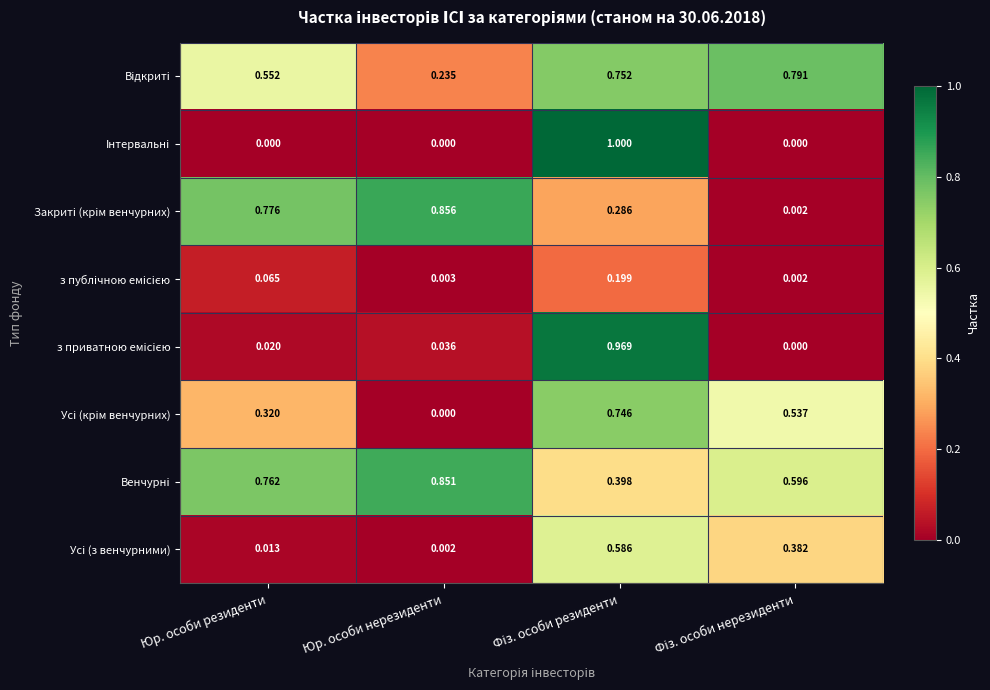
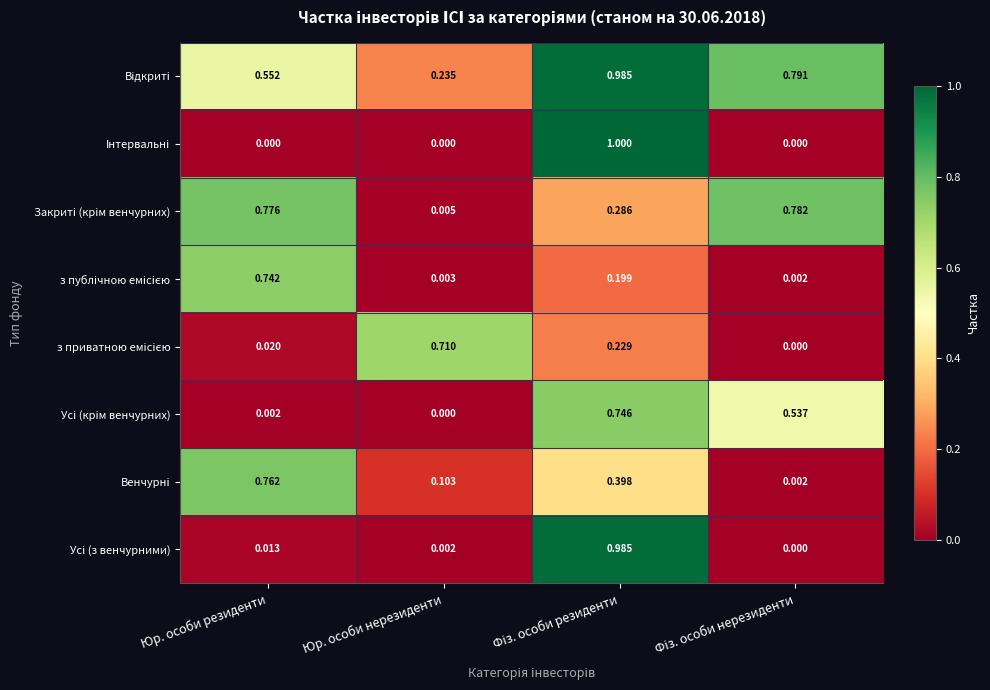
  {
    "Відкриті": {
      "Юр. особи резиденти": 0.552,
      "Юр. особи нерезиденти": 0.235,
-     "Фіз. особи резиденти": 0.752,
+     "Фіз. особи резиденти": 0.985,
      "Фіз. особи нерезиденти": 0.791
    },
    "Інтервальні": {
      "Юр. особи резиденти": 0.000,
      "Юр. особи нерезиденти": 0.000,
      "Фіз. особи резиденти": 1.000,
      "Фіз. особи нерезиденти": 0.000
    },
    "Закриті (крім венчурних)": {
      "Юр. особи резиденти": 0.776,
-     "Юр. особи нерезиденти": 0.856,
+     "Юр. особи нерезиденти": 0.005,
      "Фіз. особи резиденти": 0.286,
-     "Фіз. особи нерезиденти": 0.002
+     "Фіз. особи нерезиденти": 0.782
    },
    "з публічною емісією": {
-     "Юр. особи резиденти": 0.065,
+     "Юр. особи резиденти": 0.742,
      "Юр. особи нерезиденти": 0.003,
      "Фіз. особи резиденти": 0.199,
      "Фіз. особи нерезиденти": 0.002
    },
    "з приватною емісією": {
      "Юр. особи резиденти": 0.020,
-     "Юр. особи нерезиденти": 0.036,
-     "Фіз. особи резиденти": 0.969,
+     "Юр. особи нерезиденти": 0.710,
+     "Фіз. особи резиденти": 0.229,
      "Фіз. особи нерезиденти": 0.000
    },
    "Усі (крім венчурних)": {
-     "Юр. особи резиденти": 0.320,
+     "Юр. особи резиденти": 0.002,
      "Юр. особи нерезиденти": 0.000,
      "Фіз. особи резиденти": 0.746,
      "Фіз. особи нерезиденти": 0.537
    },
    "Венчурні": {
      "Юр. особи резиденти": 0.762,
-     "Юр. особи нерезиденти": 0.851,
+     "Юр. особи нерезиденти": 0.103,
      "Фіз. особи резиденти": 0.398,
-     "Фіз. особи нерезиденти": 0.596
+     "Фіз. особи нерезиденти": 0.002
    },
    "Усі (з венчурними)": {
      "Юр. особи резиденти": 0.013,
      "Юр. особи нерезиденти": 0.002,
-     "Фіз. особи резиденти": 0.586,
-     "Фіз. особи нерезиденти": 0.382
+     "Фіз. особи резиденти": 0.985,
+     "Фіз. особи нерезиденти": 0.000
    }
  }
